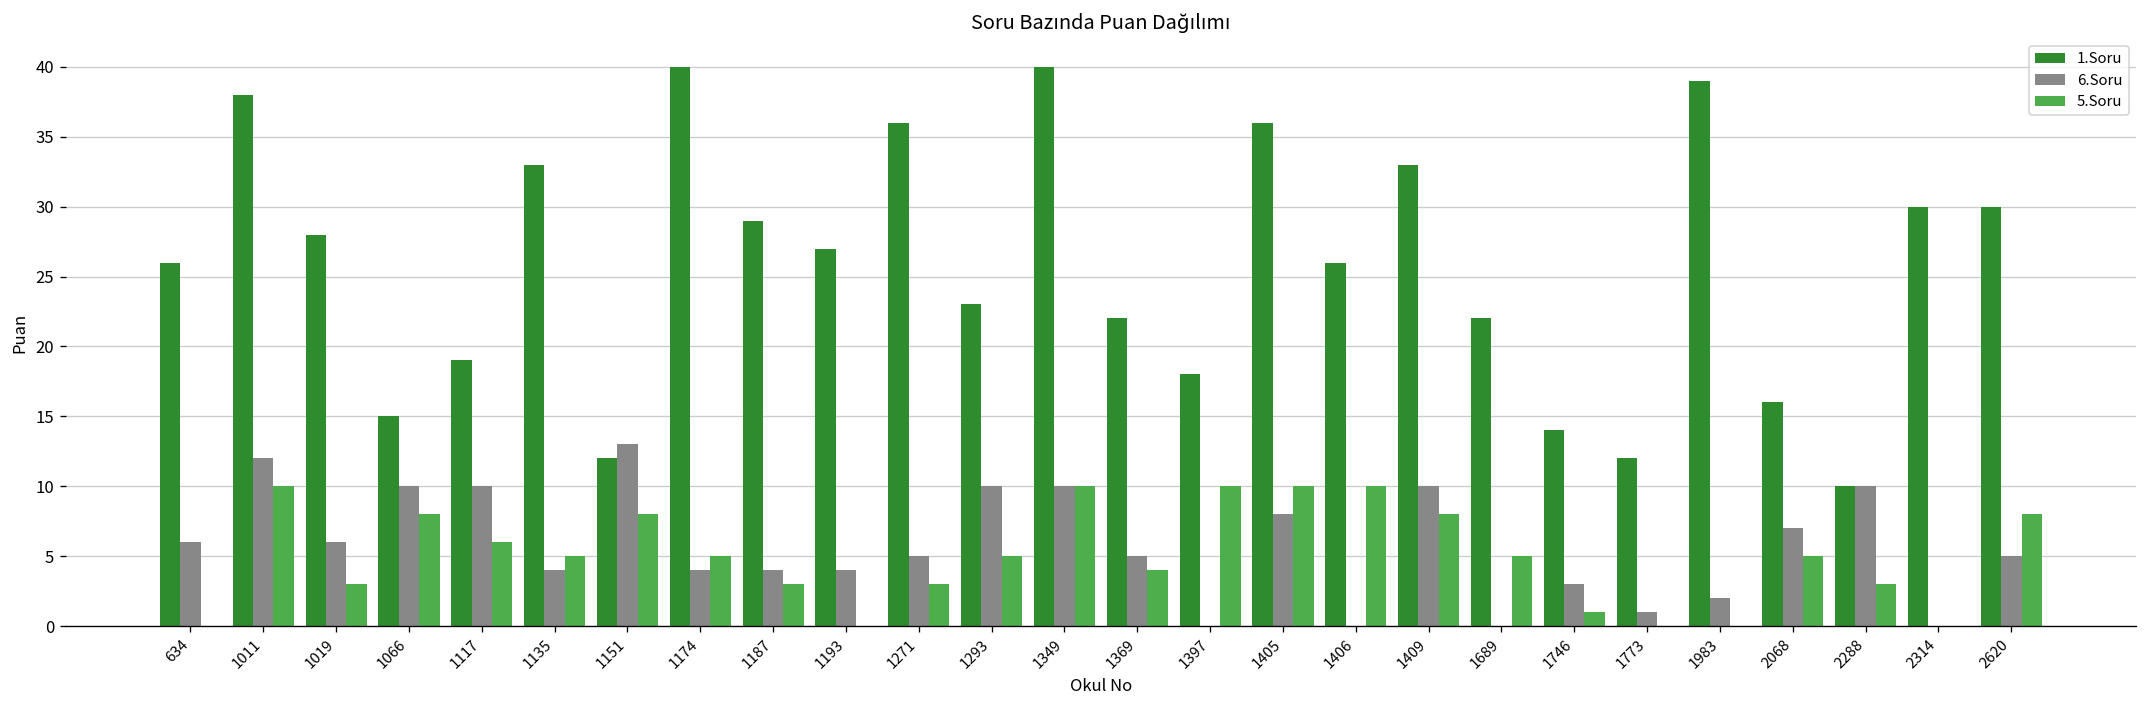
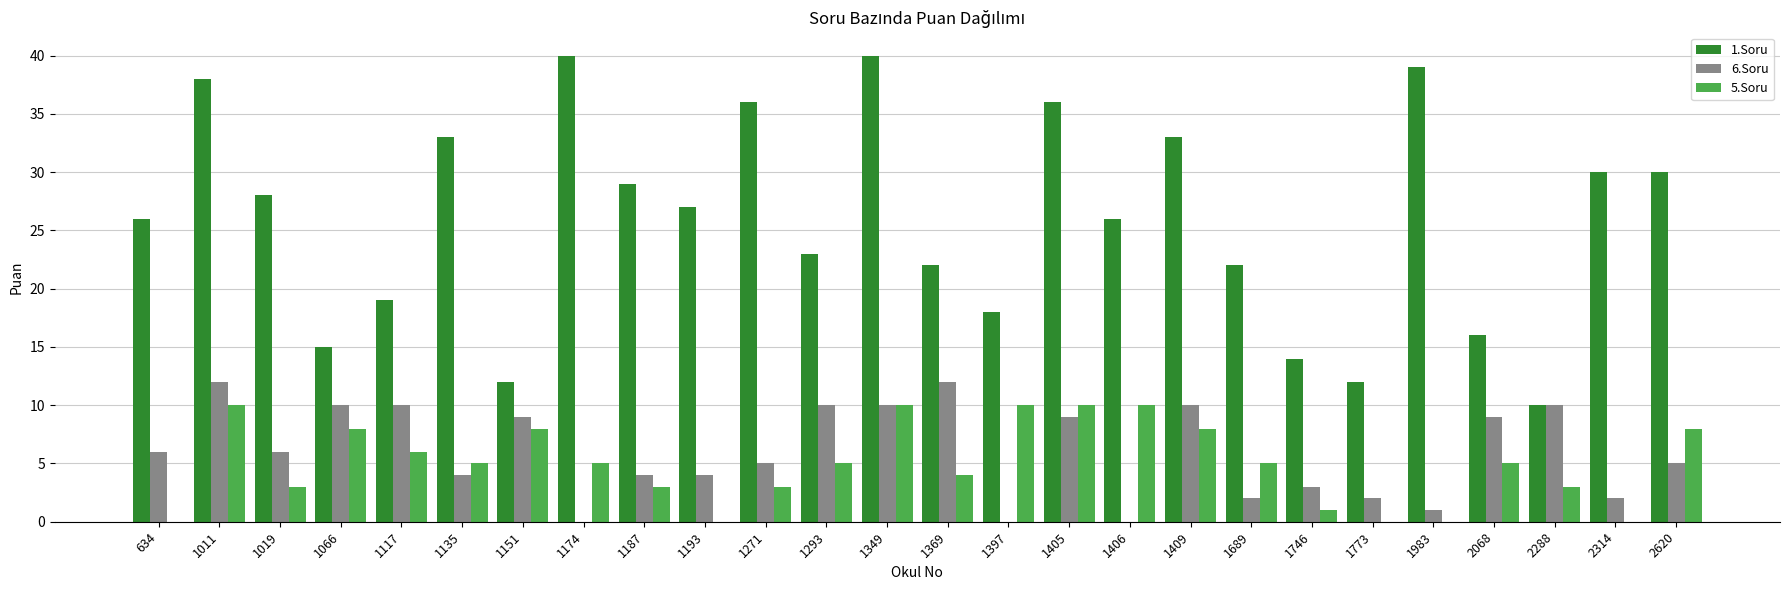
  {
    "6.Soru": {
      "634": 6,
      "1011": 12,
      "1019": 6,
      "1066": 10,
      "1117": 10,
      "1135": 4,
-     "1151": 13,
-     "1174": 4,
+     "1151": 9,
+     "1174": 0,
      "1187": 4,
      "1193": 4,
      "1271": 5,
      "1293": 10,
      "1349": 10,
-     "1369": 5,
+     "1369": 12,
      "1397": 0,
-     "1405": 8,
+     "1405": 9,
      "1406": 0,
      "1409": 10,
-     "1689": 0,
+     "1689": 2,
      "1746": 3,
-     "1773": 1,
-     "1983": 2,
-     "2068": 7,
+     "1773": 2,
+     "1983": 1,
+     "2068": 9,
      "2288": 10,
-     "2314": 0,
+     "2314": 2,
      "2620": 5
    }
  }
